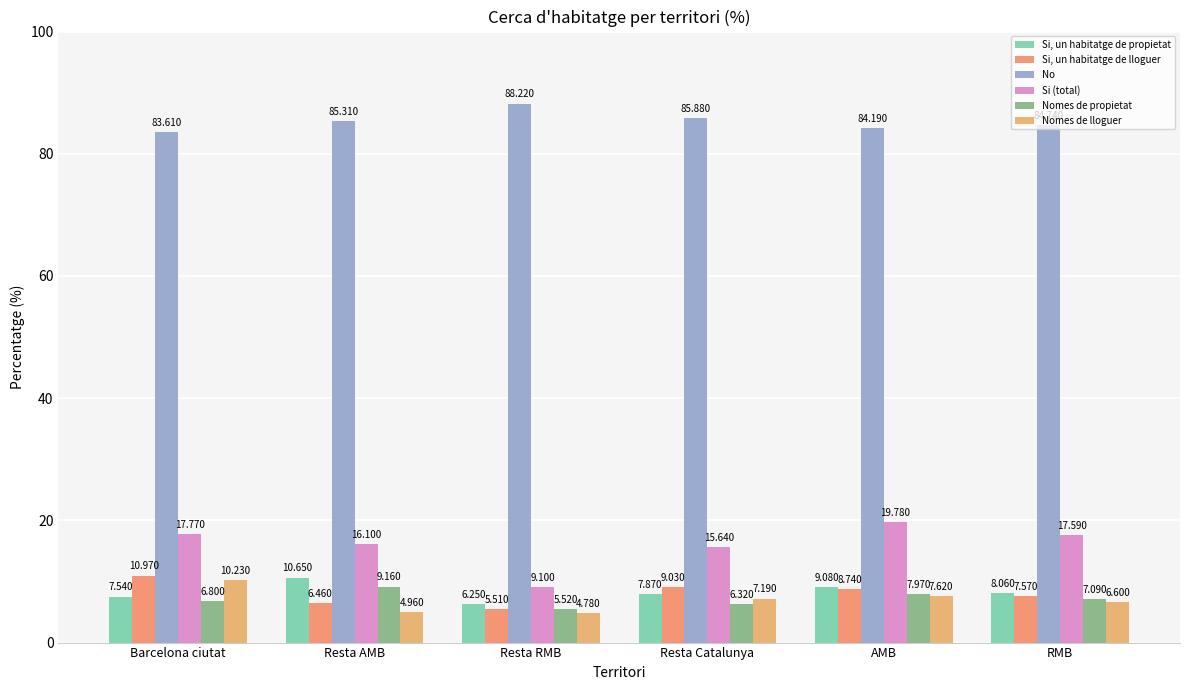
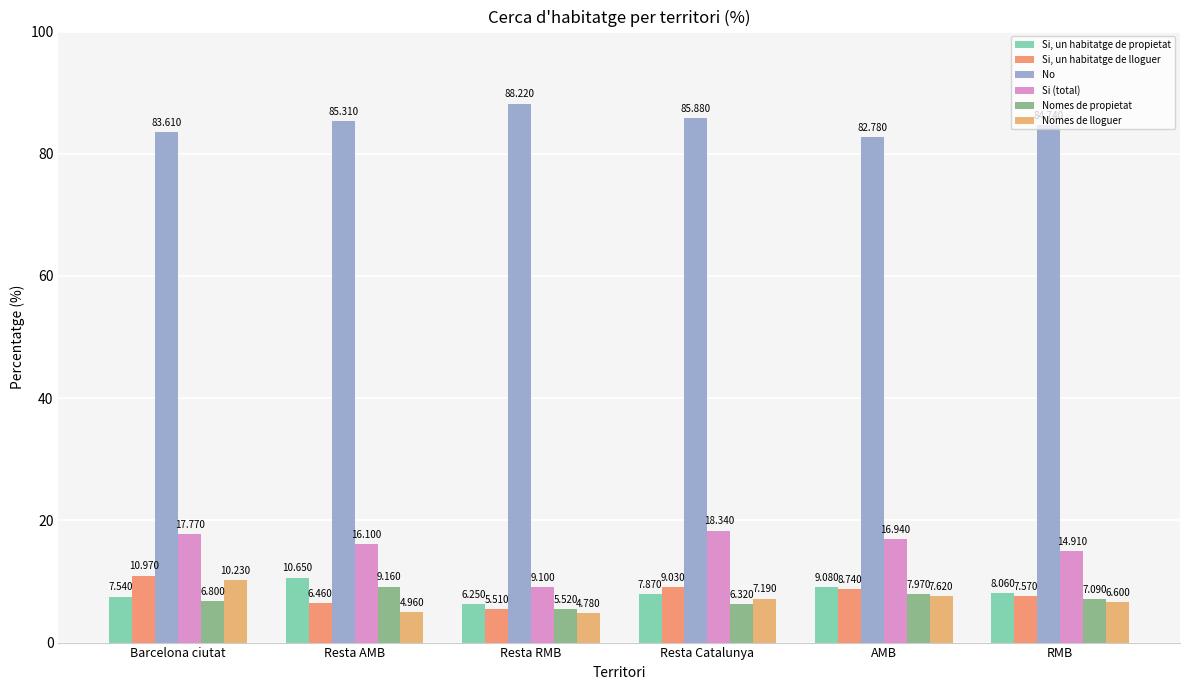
  {
    "No": {
      "Barcelona ciutat": 83.610,
      "Resta AMB": 85.310,
      "Resta RMB": 88.220,
      "Resta Catalunya": 85.880,
-     "AMB": 84.190
+     "AMB": 82.780
    },
    "Si (total)": {
      "Barcelona ciutat": 17.770,
      "Resta AMB": 16.100,
      "Resta RMB": 9.100,
-     "Resta Catalunya": 15.640,
-     "AMB": 19.780,
-     "RMB": 17.590
+     "Resta Catalunya": 18.340,
+     "AMB": 16.940,
+     "RMB": 14.910
    }
  }
